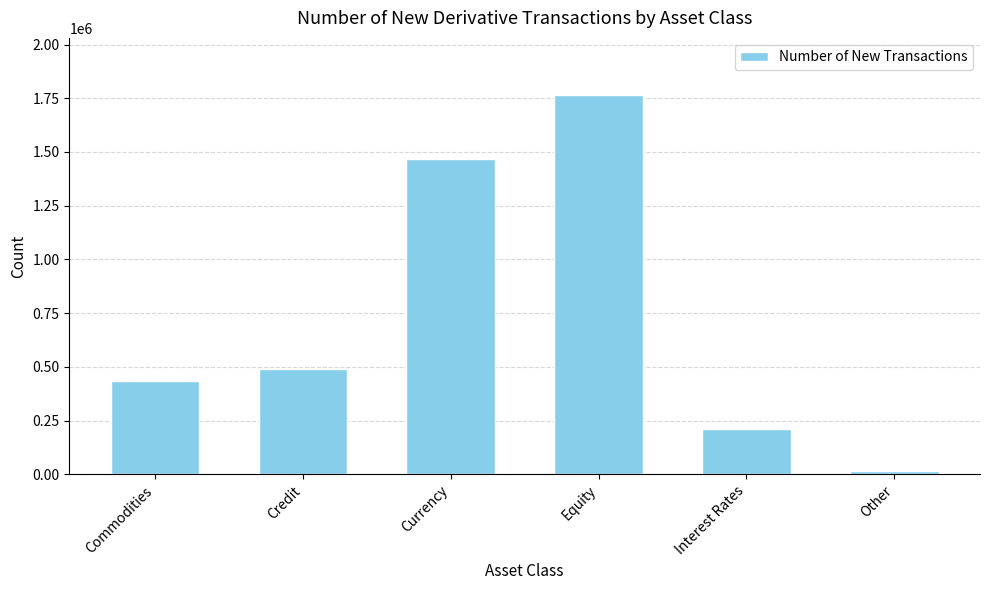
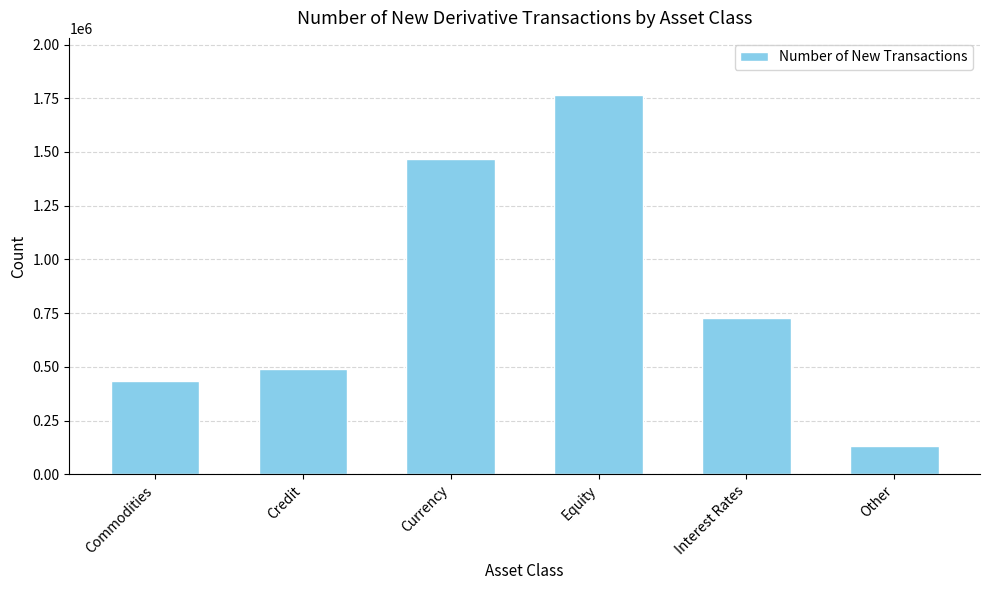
  {
    "Commodities": 440000,
    "Credit": 490000,
    "Currency": 1470000,
    "Equity": 1770000,
-   "Interest Rates": 210000,
-   "Other": 20000
+   "Interest Rates": 730000,
+   "Other": 130000
  }
